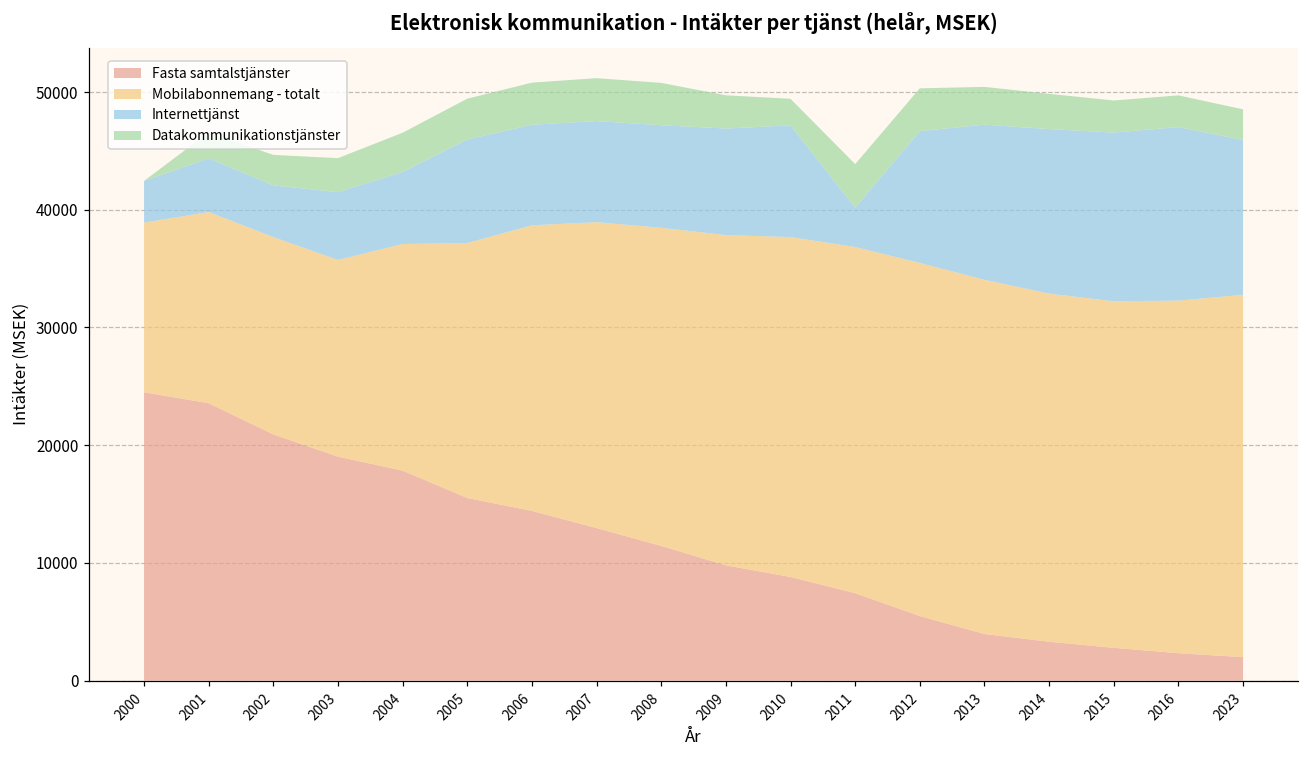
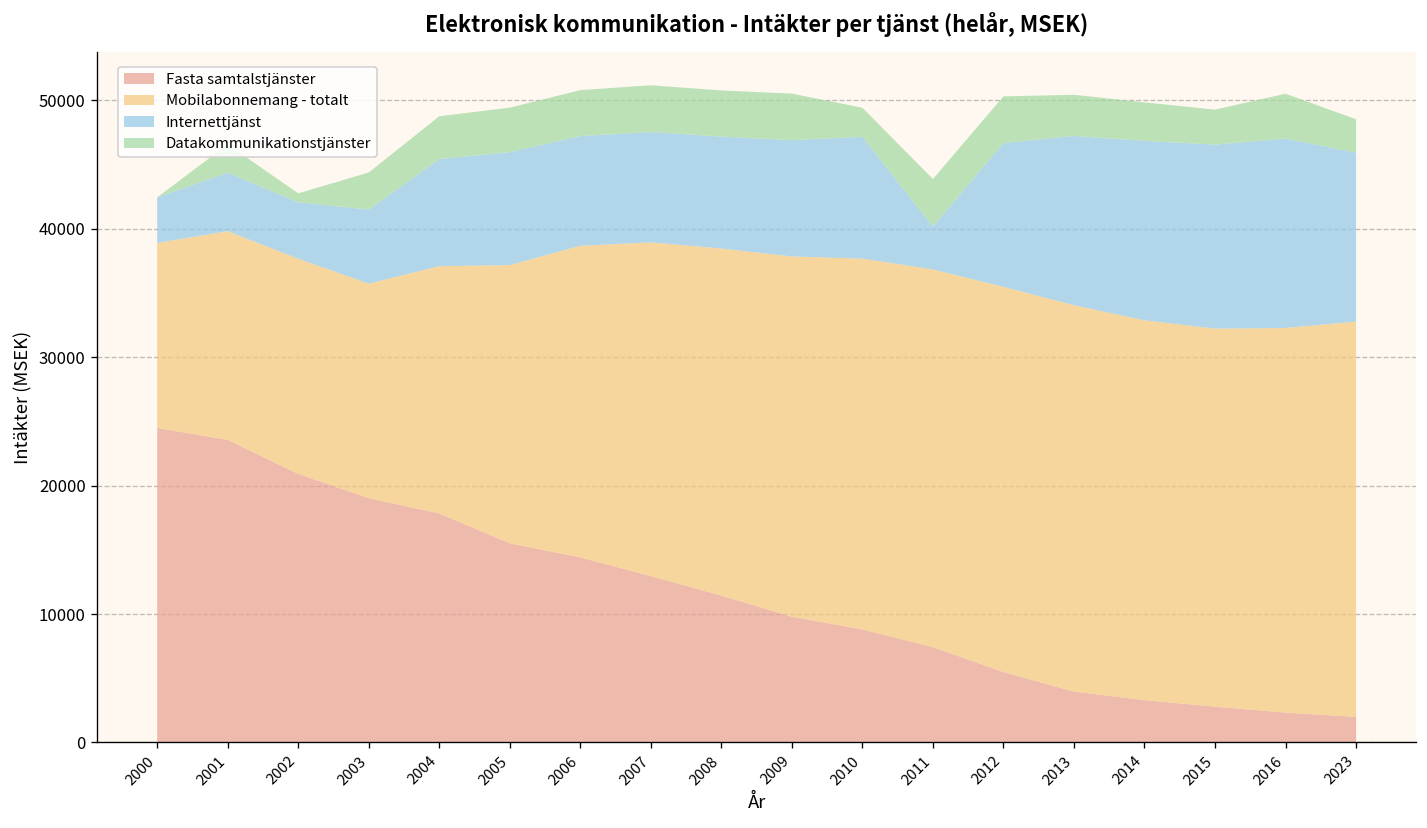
  {
    "Internettjänst": {
      "2001": 4600,
      "2002": 4400,
      "2003": 5800,
-     "2004": 6100,
+     "2004": 8300,
      "2005": 8800,
      "2006": 8500,
      "2007": 8600,
      "2008": 8700,
      "2009": 9100,
      "2010": 9500,
      "2011": 3300,
      "2012": 11200,
      "2013": 13200,
      "2014": 14000,
      "2015": 14300,
      "2016": 14700,
      "2023": 13200
    },
    "Datakommunikationstjänster": {
-     "2002": 2600,
+     "2002": 700,
      "2003": 2900,
      "2004": 3300,
      "2005": 3500,
      "2006": 3600,
      "2007": 3600,
      "2008": 3600,
-     "2009": 2800,
+     "2009": 3600,
      "2010": 2300,
      "2011": 3700,
      "2012": 3600,
      "2013": 3200,
      "2014": 3000,
      "2015": 2700,
-     "2016": 2700,
+     "2016": 3500,
      "2023": 2600
    }
  }
